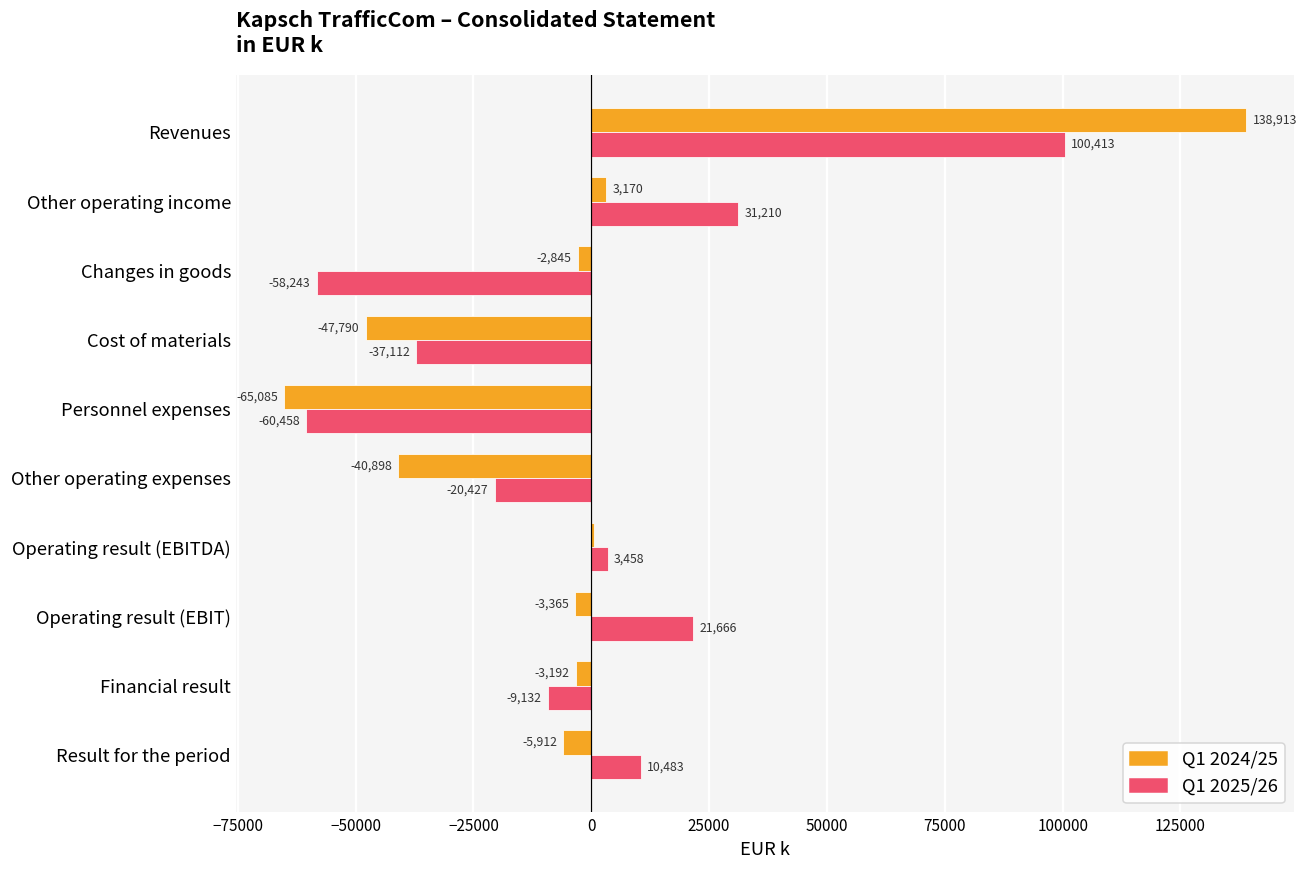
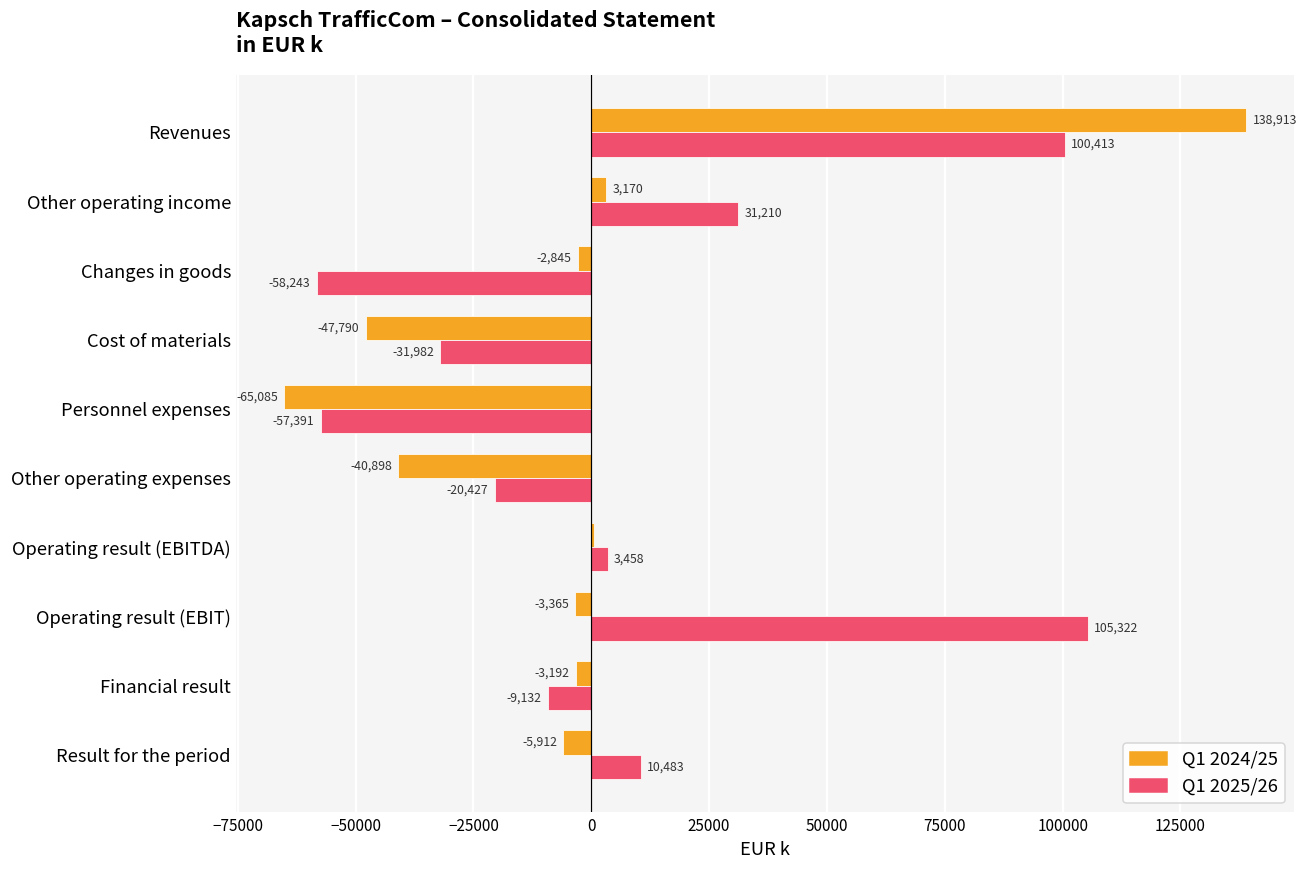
  {
    "Q1 2024/25": {
      "Revenues": "138,913",
      "Other operating income": "3,170",
      "Changes in goods": "-2,845",
      "Cost of materials": "-47,790",
      "Personnel expenses": "-65,085",
      "Other operating expenses": "-40,898",
      "Operating result (EBIT)": "-3,365",
      "Financial result": "-3,192",
      "Result for the period": "-5,912"
    },
    "Q1 2025/26": {
      "Revenues": "100,413",
      "Other operating income": "31,210",
      "Changes in goods": "-58,243",
-     "Cost of materials": "-37,112",
-     "Personnel expenses": "-60,458",
+     "Cost of materials": "-31,982",
+     "Personnel expenses": "-57,391",
      "Other operating expenses": "-20,427",
      "Operating result (EBITDA)": "3,458",
-     "Operating result (EBIT)": "21,666",
+     "Operating result (EBIT)": "105,322",
      "Financial result": "-9,132",
      "Result for the period": "10,483"
    }
  }
